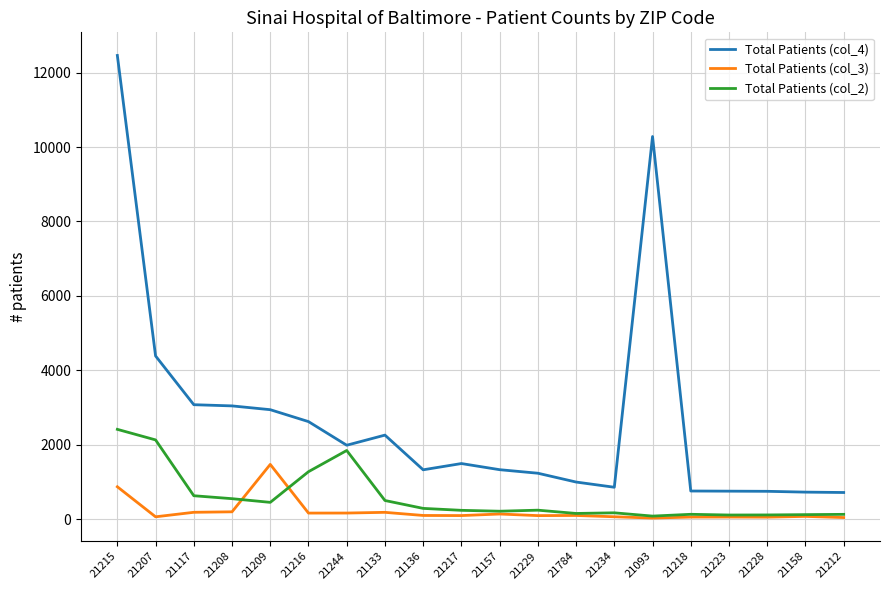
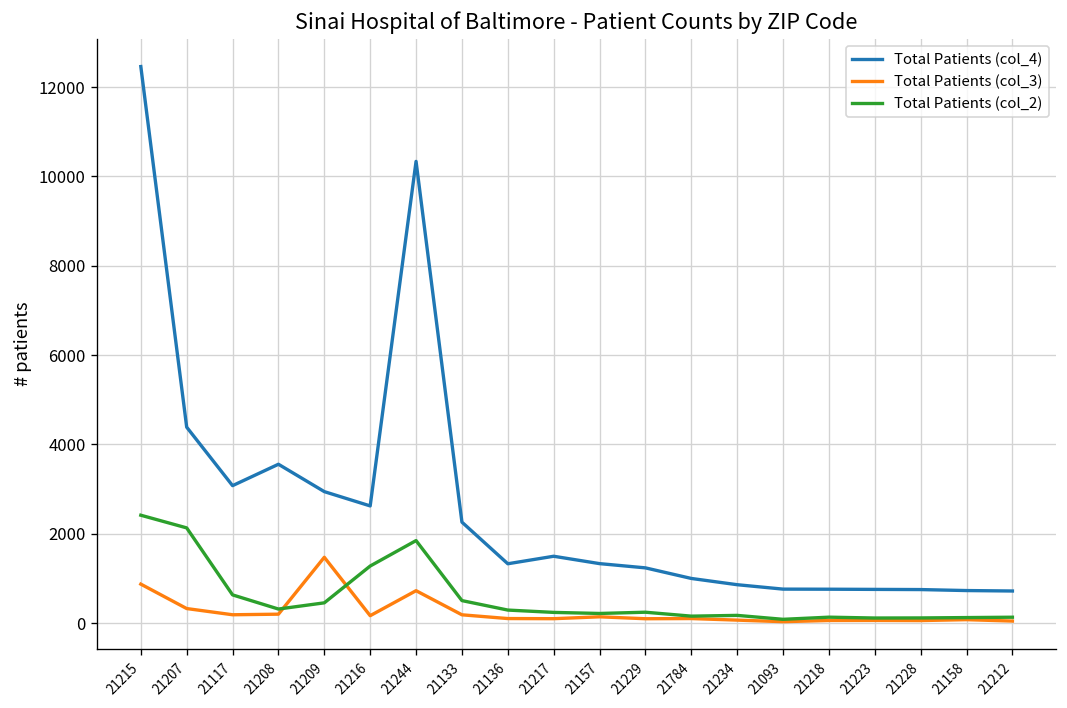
  {
    "Total Patients (col_4)": {
      "21215": 12500,
      "21207": 4400,
      "21117": 3100,
-     "21208": 3000,
+     "21208": 3600,
      "21209": 2900,
      "21216": 2600,
-     "21244": 2000,
+     "21244": 10300,
      "21133": 2300,
      "21136": 1300,
      "21217": 1500,
      "21157": 1300,
      "21229": 1200,
      "21784": 1000,
      "21234": 900,
-     "21093": 10300,
+     "21093": 800,
      "21218": 800,
      "21223": 800,
      "21228": 700,
      "21158": 700,
      "21212": 700
    },
    "Total Patients (col_3)": {
      "21215": 900,
-     "21207": 100,
+     "21207": 300,
      "21117": 200,
      "21208": 200,
      "21209": 1500,
      "21216": 200,
-     "21244": 200,
+     "21244": 700,
      "21133": 200,
      "21136": 100,
      "21217": 100,
      "21157": 100,
      "21229": 100,
      "21234": 100,
      "21218": 100,
      "21212": 0
    },
    "Total Patients (col_2)": {
      "21215": 2400,
      "21207": 2100,
      "21117": 600,
-     "21208": 600,
+     "21208": 300,
      "21209": 500,
      "21216": 1300,
      "21244": 1800,
      "21133": 500,
      "21136": 300,
      "21217": 200,
      "21157": 200,
      "21229": 200,
      "21234": 200,
      "21218": 100,
      "21212": 100
    }
  }
